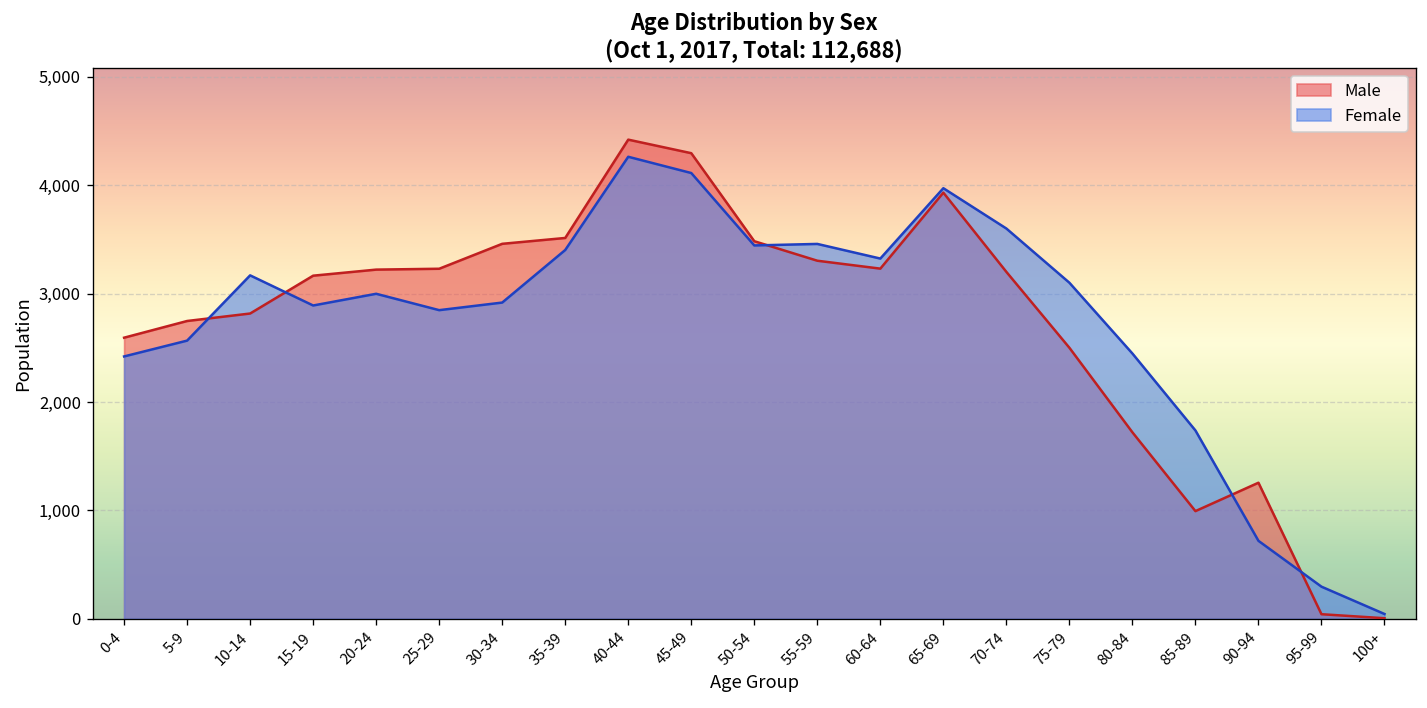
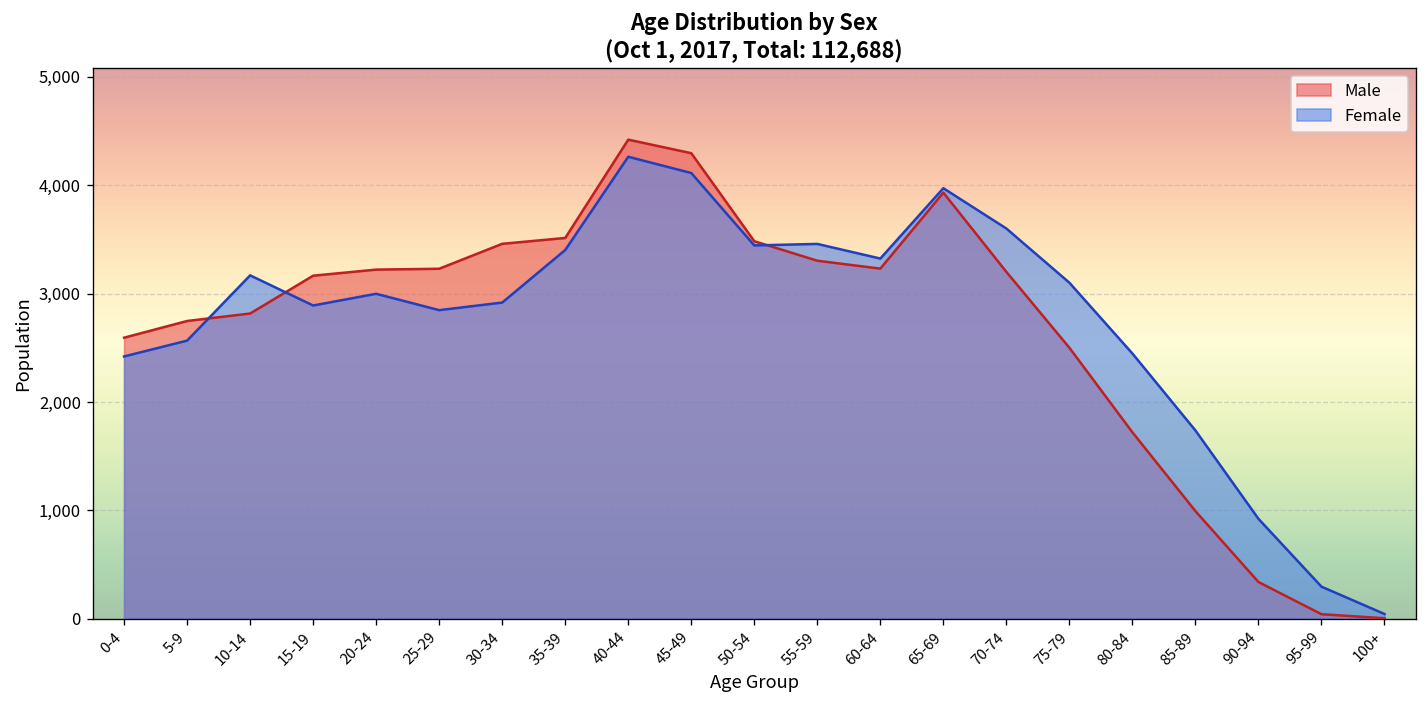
  {
    "Male": {
      "0-4": "2,600",
      "5-9": "2,700",
      "10-14": "2,800",
      "15-19": "3,200",
      "20-24": "3,200",
      "25-29": "3,200",
      "30-34": "3,500",
      "35-39": "3,500",
      "40-44": "4,400",
      "45-49": "4,300",
      "50-54": "3,500",
      "55-59": "3,300",
      "60-64": "3,200",
      "65-69": "3,900",
      "70-74": "3,200",
      "75-79": "2,500",
      "80-84": "1,700",
      "85-89": "1,000",
-     "90-94": "1,300",
+     "90-94": "300",
      "95-99": "0",
      "100+": "0"
    },
    "Female": {
      "0-4": "2,400",
      "5-9": "2,600",
      "10-14": "3,200",
      "15-19": "2,900",
      "20-24": "3,000",
      "25-29": "2,800",
      "30-34": "2,900",
      "35-39": "3,400",
      "40-44": "4,300",
      "45-49": "4,100",
      "50-54": "3,400",
      "55-59": "3,500",
      "60-64": "3,300",
      "65-69": "4,000",
      "70-74": "3,600",
      "75-79": "3,100",
      "80-84": "2,400",
      "85-89": "1,700",
-     "90-94": "700",
+     "90-94": "900",
      "95-99": "300",
      "100+": "0"
    }
  }
